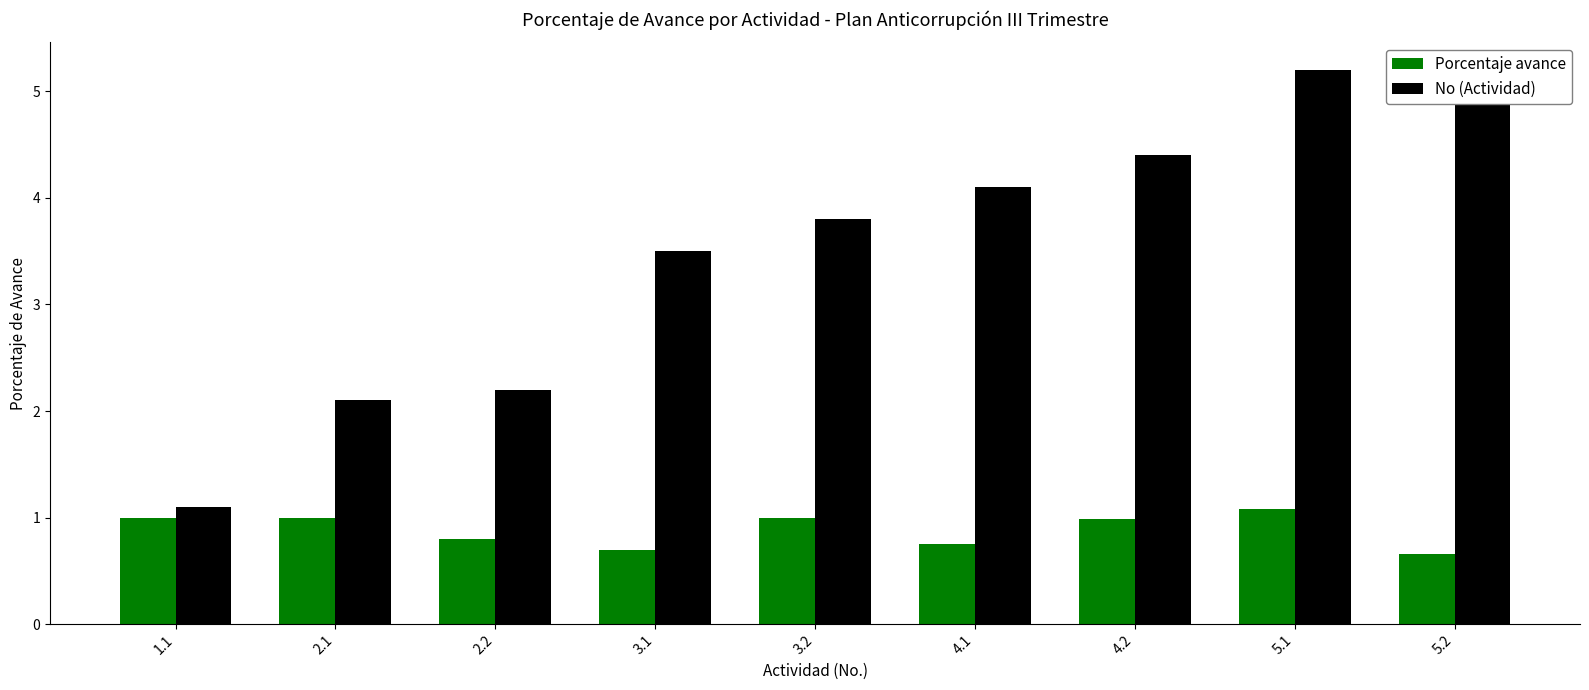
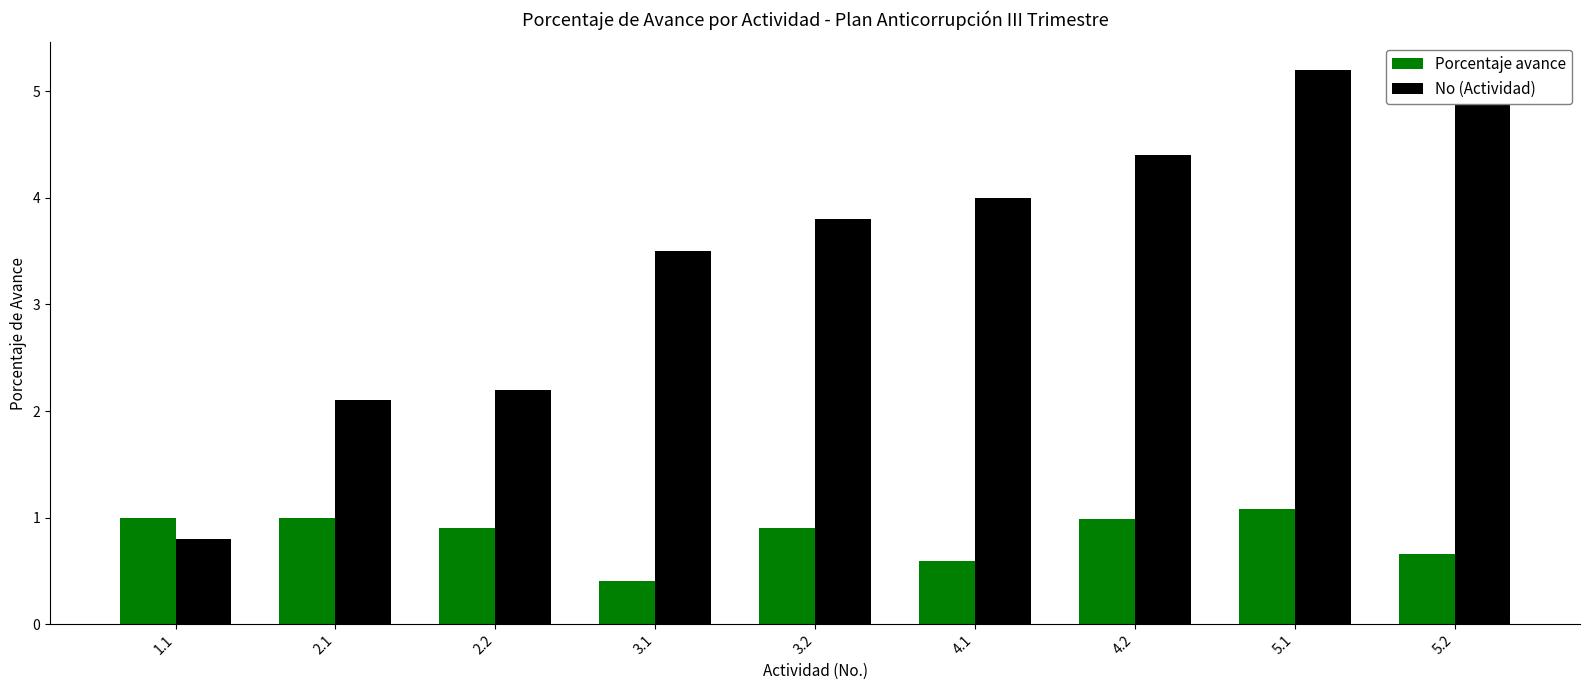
  {
    "Porcentaje avance": {
      "1.1": 1.00,
      "2.1": 1.00,
-     "2.2": 0.8,
-     "3.1": 0.7,
-     "3.2": 1.0,
-     "4.1": 0.75,
+     "2.2": 0.9,
+     "3.1": 0.4,
+     "3.2": 0.9,
+     "4.1": 0.59,
      "4.2": 0.99,
      "5.1": 1.08,
      "5.2": 0.66
    },
    "No (Actividad)": {
-     "1.1": 1.1,
+     "1.1": 0.8,
      "2.1": 2.1,
      "2.2": 2.2,
      "3.1": 3.5,
      "3.2": 3.8,
-     "4.1": 4.1,
+     "4.1": 4.0,
      "4.2": 4.4,
      "5.1": 5.2
    }
  }
